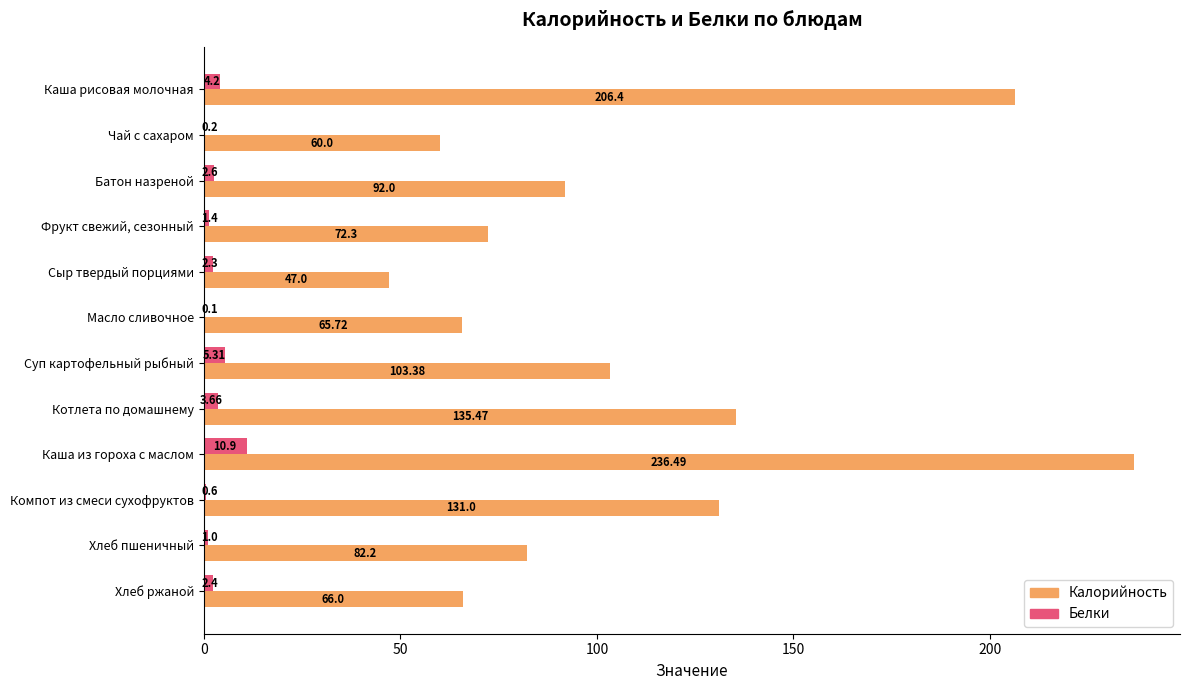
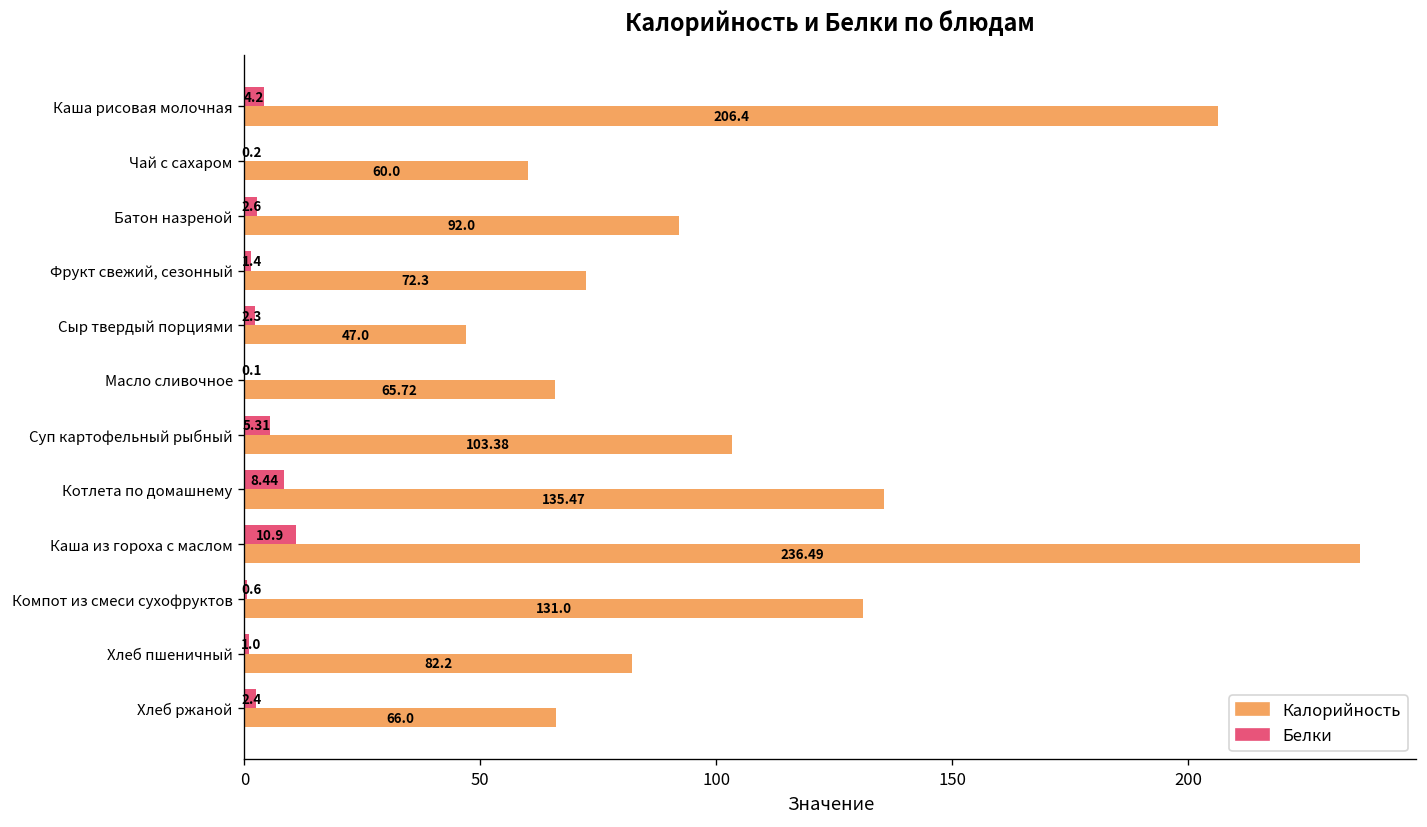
  {
    "Калорийность": {
      "Каша рисовая молочная": 206.4,
      "Чай с сахаром": 60.0,
      "Батон назреной": 92.0,
      "Фрукт свежий, сезонный": 72.3,
      "Сыр твердый порциями": 47.0,
      "Масло сливочное": 65.72,
      "Суп картофельный рыбный": 103.38,
      "Котлета по домашнему": 135.47,
      "Каша из гороха с маслом": 236.49,
      "Компот из смеси сухофруктов": 131.0,
      "Хлеб пшеничный": 82.2,
      "Хлеб ржаной": 66.0
    },
    "Белки": {
      "Каша рисовая молочная": 4.2,
      "Чай с сахаром": 0.2,
      "Батон назреной": 2.6,
      "Фрукт свежий, сезонный": 1.4,
      "Сыр твердый порциями": 2.3,
      "Масло сливочное": 0.1,
      "Суп картофельный рыбный": 5.31,
-     "Котлета по домашнему": 3.66,
+     "Котлета по домашнему": 8.44,
      "Каша из гороха с маслом": 10.9,
      "Компот из смеси сухофруктов": 0.6,
      "Хлеб пшеничный": 1.0,
      "Хлеб ржаной": 2.4
    }
  }
